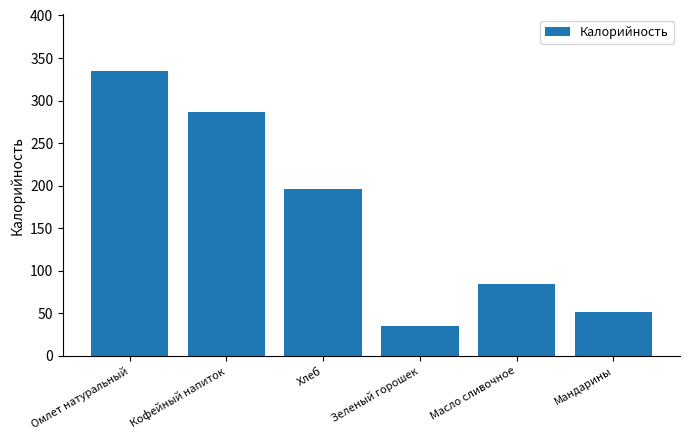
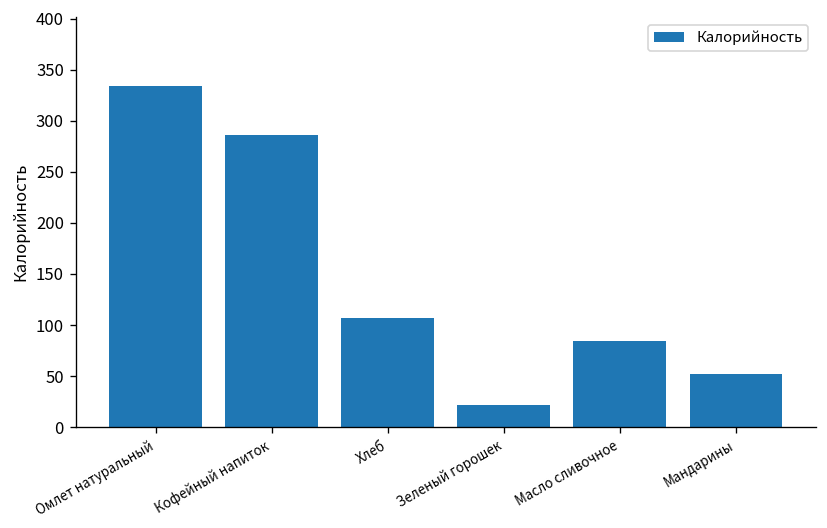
  {
    "Омлет натуральный": 330,
    "Кофейный напиток": 290,
-   "Хлеб": 200,
-   "Зеленый горошек": 40,
+   "Хлеб": 110,
+   "Зеленый горошек": 20,
    "Масло сливочное": 80,
    "Мандарины": 50
  }
